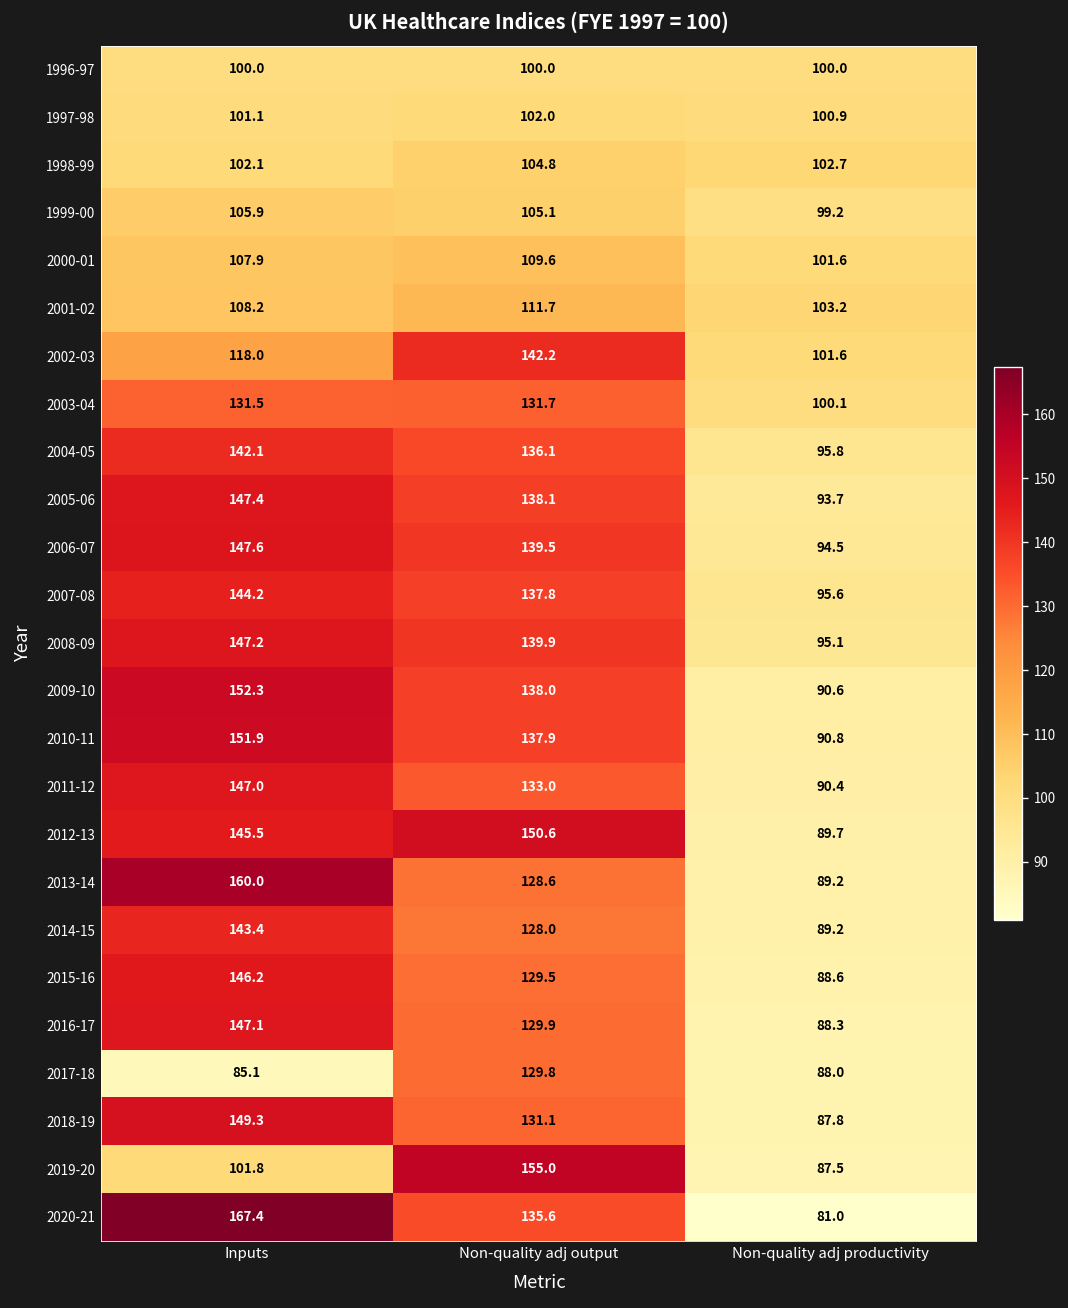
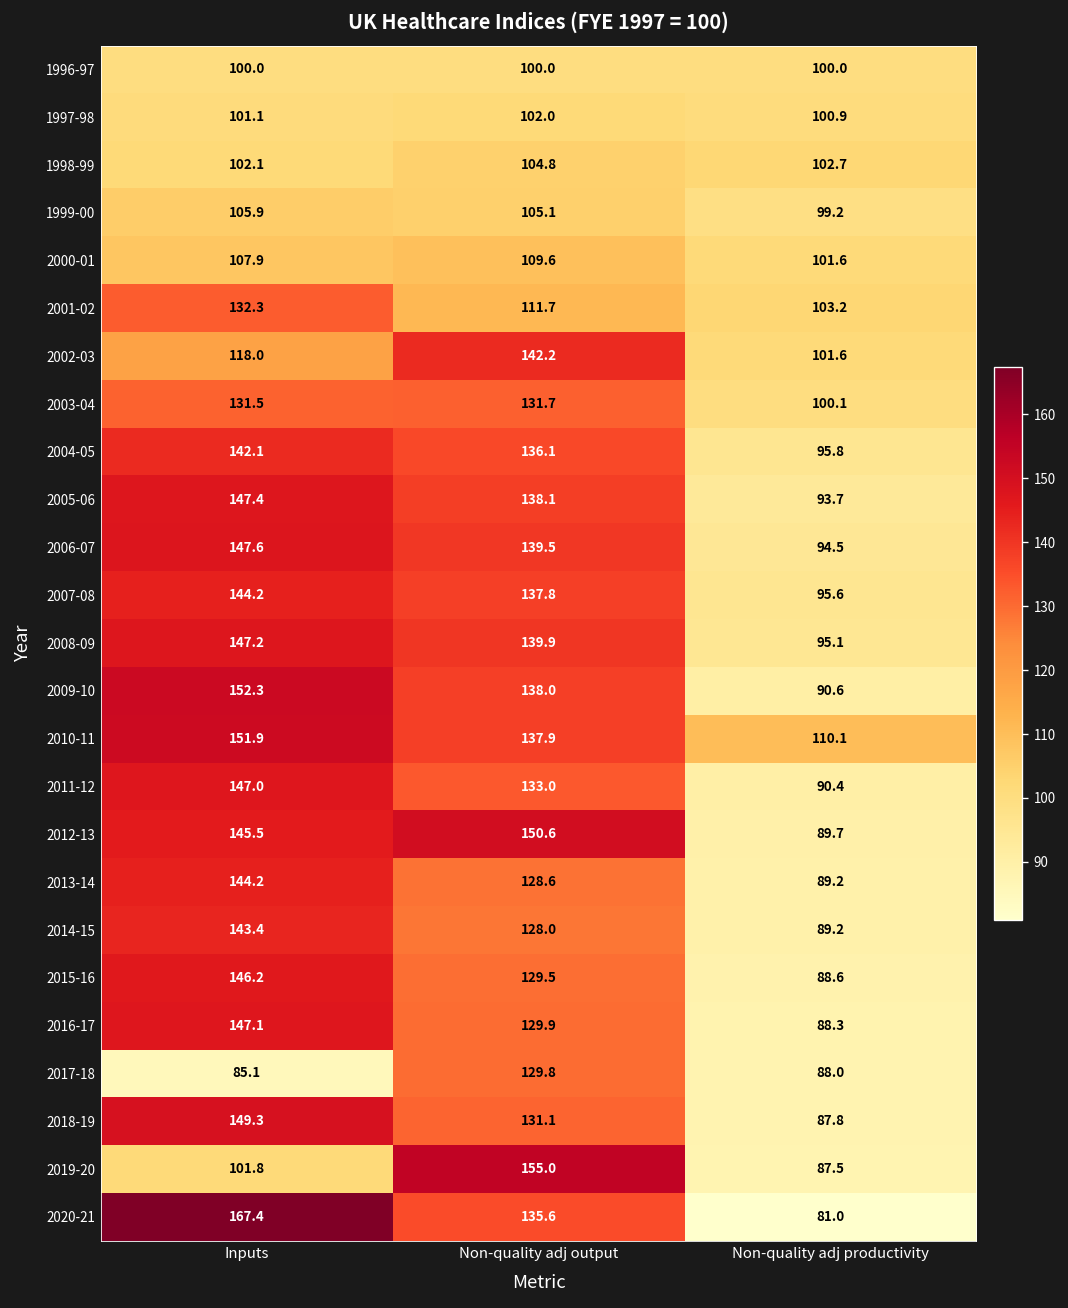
  {
    "1996-97": {
      "Inputs": 100.0,
      "Non-quality adj output": 100.0,
      "Non-quality adj productivity": 100.0
    },
    "1997-98": {
      "Inputs": 101.1,
      "Non-quality adj output": 102.0,
      "Non-quality adj productivity": 100.9
    },
    "1998-99": {
      "Inputs": 102.1,
      "Non-quality adj output": 104.8,
      "Non-quality adj productivity": 102.7
    },
    "1999-00": {
      "Inputs": 105.9,
      "Non-quality adj output": 105.1,
      "Non-quality adj productivity": 99.2
    },
    "2000-01": {
      "Inputs": 107.9,
      "Non-quality adj output": 109.6,
      "Non-quality adj productivity": 101.6
    },
    "2001-02": {
-     "Inputs": 108.2,
+     "Inputs": 132.3,
      "Non-quality adj output": 111.7,
      "Non-quality adj productivity": 103.2
    },
    "2002-03": {
      "Inputs": 118.0,
      "Non-quality adj output": 142.2,
      "Non-quality adj productivity": 101.6
    },
    "2003-04": {
      "Inputs": 131.5,
      "Non-quality adj output": 131.7,
      "Non-quality adj productivity": 100.1
    },
    "2004-05": {
      "Inputs": 142.1,
      "Non-quality adj output": 136.1,
      "Non-quality adj productivity": 95.8
    },
    "2005-06": {
      "Inputs": 147.4,
      "Non-quality adj output": 138.1,
      "Non-quality adj productivity": 93.7
    },
    "2006-07": {
      "Inputs": 147.6,
      "Non-quality adj output": 139.5,
      "Non-quality adj productivity": 94.5
    },
    "2007-08": {
      "Inputs": 144.2,
      "Non-quality adj output": 137.8,
      "Non-quality adj productivity": 95.6
    },
    "2008-09": {
      "Inputs": 147.2,
      "Non-quality adj output": 139.9,
      "Non-quality adj productivity": 95.1
    },
    "2009-10": {
      "Inputs": 152.3,
      "Non-quality adj output": 138.0,
      "Non-quality adj productivity": 90.6
    },
    "2010-11": {
      "Inputs": 151.9,
      "Non-quality adj output": 137.9,
-     "Non-quality adj productivity": 90.8
+     "Non-quality adj productivity": 110.1
    },
    "2011-12": {
      "Inputs": 147.0,
      "Non-quality adj output": 133.0,
      "Non-quality adj productivity": 90.4
    },
    "2012-13": {
      "Inputs": 145.5,
      "Non-quality adj output": 150.6,
      "Non-quality adj productivity": 89.7
    },
    "2013-14": {
-     "Inputs": 160.0,
+     "Inputs": 144.2,
      "Non-quality adj output": 128.6,
      "Non-quality adj productivity": 89.2
    },
    "2014-15": {
      "Inputs": 143.4,
      "Non-quality adj output": 128.0,
      "Non-quality adj productivity": 89.2
    },
    "2015-16": {
      "Inputs": 146.2,
      "Non-quality adj output": 129.5,
      "Non-quality adj productivity": 88.6
    },
    "2016-17": {
      "Inputs": 147.1,
      "Non-quality adj output": 129.9,
      "Non-quality adj productivity": 88.3
    },
    "2017-18": {
      "Inputs": 85.1,
      "Non-quality adj output": 129.8,
      "Non-quality adj productivity": 88.0
    },
    "2018-19": {
      "Inputs": 149.3,
      "Non-quality adj output": 131.1,
      "Non-quality adj productivity": 87.8
    },
    "2019-20": {
      "Inputs": 101.8,
      "Non-quality adj output": 155.0,
      "Non-quality adj productivity": 87.5
    },
    "2020-21": {
      "Inputs": 167.4,
      "Non-quality adj output": 135.6,
      "Non-quality adj productivity": 81.0
    }
  }
